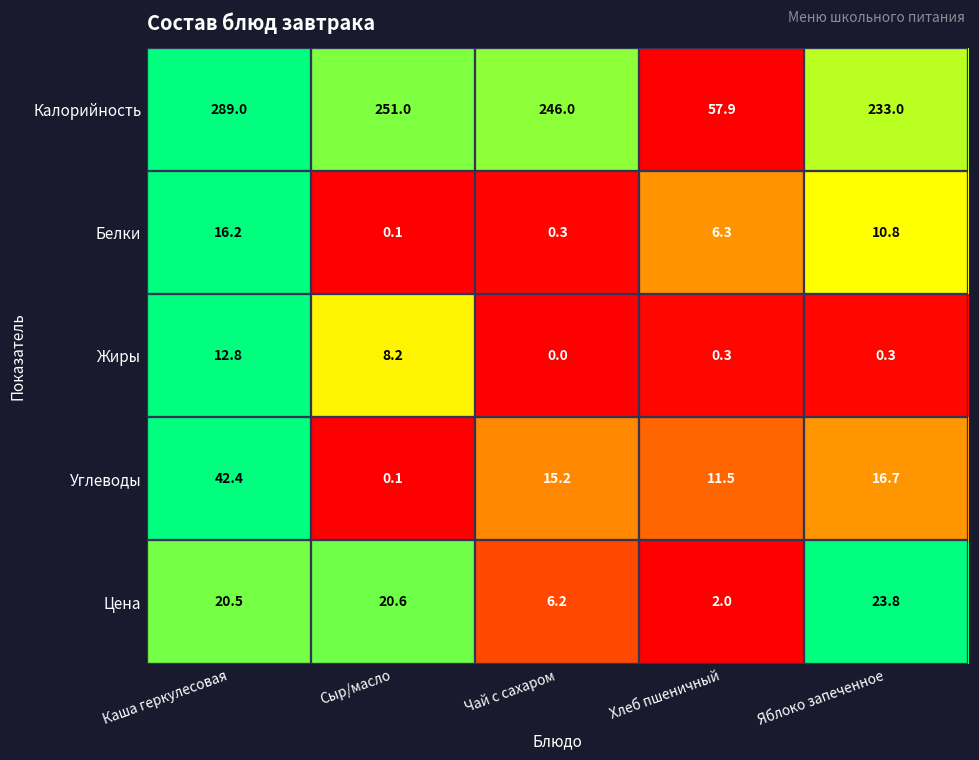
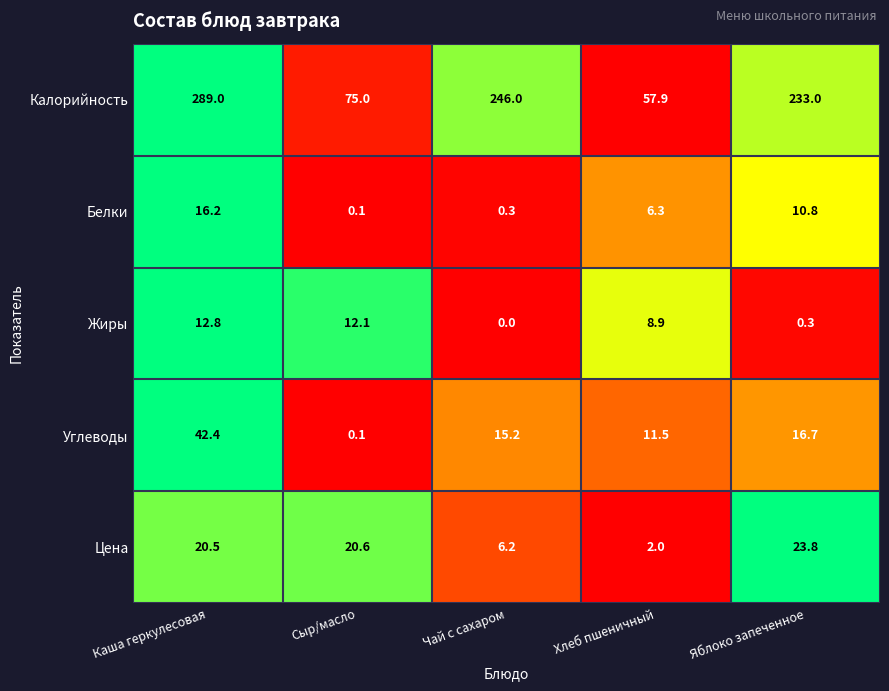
  {
    "Калорийность": {
      "Каша геркулесовая": 289.0,
-     "Сыр/масло": 251.0,
+     "Сыр/масло": 75.0,
      "Чай с сахаром": 246.0,
      "Хлеб пшеничный": 57.9,
      "Яблоко запеченное": 233.0
    },
    "Белки": {
      "Каша геркулесовая": 16.2,
      "Сыр/масло": 0.1,
      "Чай с сахаром": 0.3,
      "Хлеб пшеничный": 6.3,
      "Яблоко запеченное": 10.8
    },
    "Жиры": {
      "Каша геркулесовая": 12.8,
-     "Сыр/масло": 8.2,
+     "Сыр/масло": 12.1,
      "Чай с сахаром": 0.0,
-     "Хлеб пшеничный": 0.3,
+     "Хлеб пшеничный": 8.9,
      "Яблоко запеченное": 0.3
    },
    "Углеводы": {
      "Каша геркулесовая": 42.4,
      "Сыр/масло": 0.1,
      "Чай с сахаром": 15.2,
      "Хлеб пшеничный": 11.5,
      "Яблоко запеченное": 16.7
    },
    "Цена": {
      "Каша геркулесовая": 20.5,
      "Сыр/масло": 20.6,
      "Чай с сахаром": 6.2,
      "Хлеб пшеничный": 2.0,
      "Яблоко запеченное": 23.8
    }
  }
